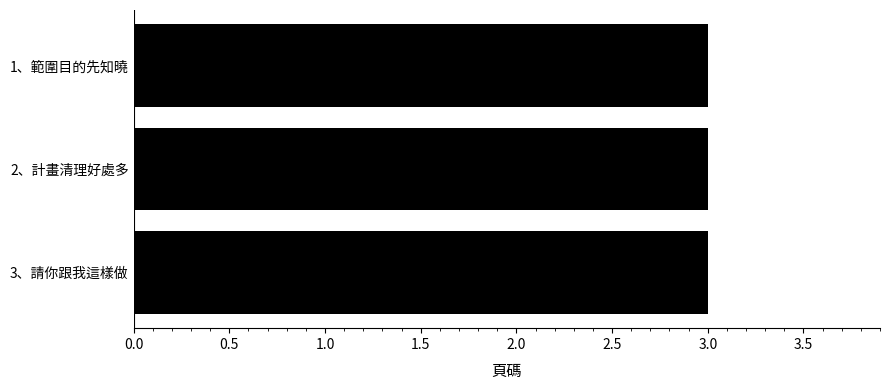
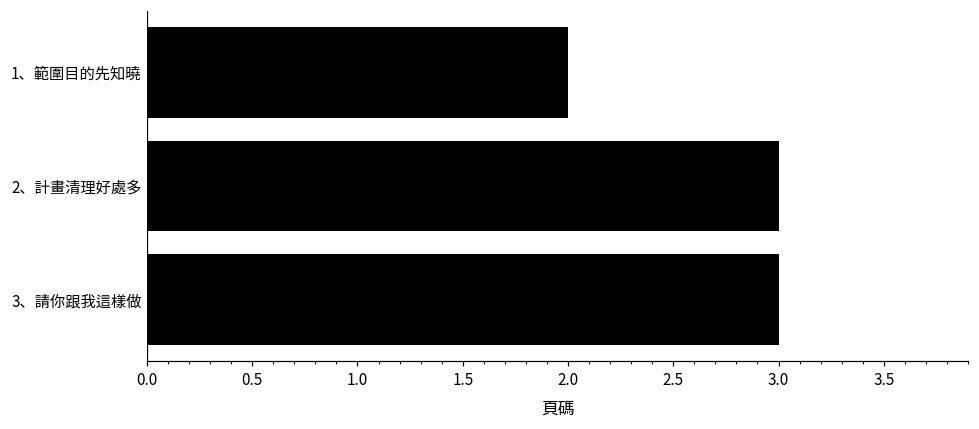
  {
-   "1、範圍目的先知曉": 3,
+   "1、範圍目的先知曉": 2,
    "2、計畫清理好處多": 3,
    "3、請你跟我這樣做": 3
  }
